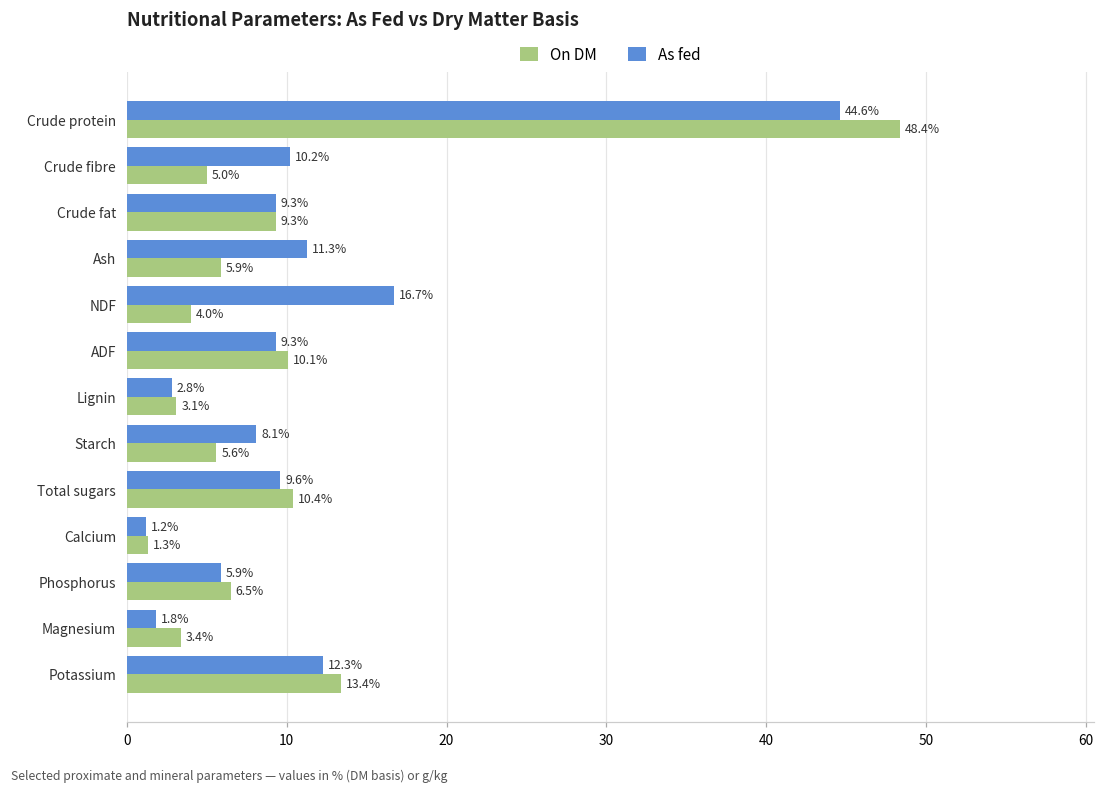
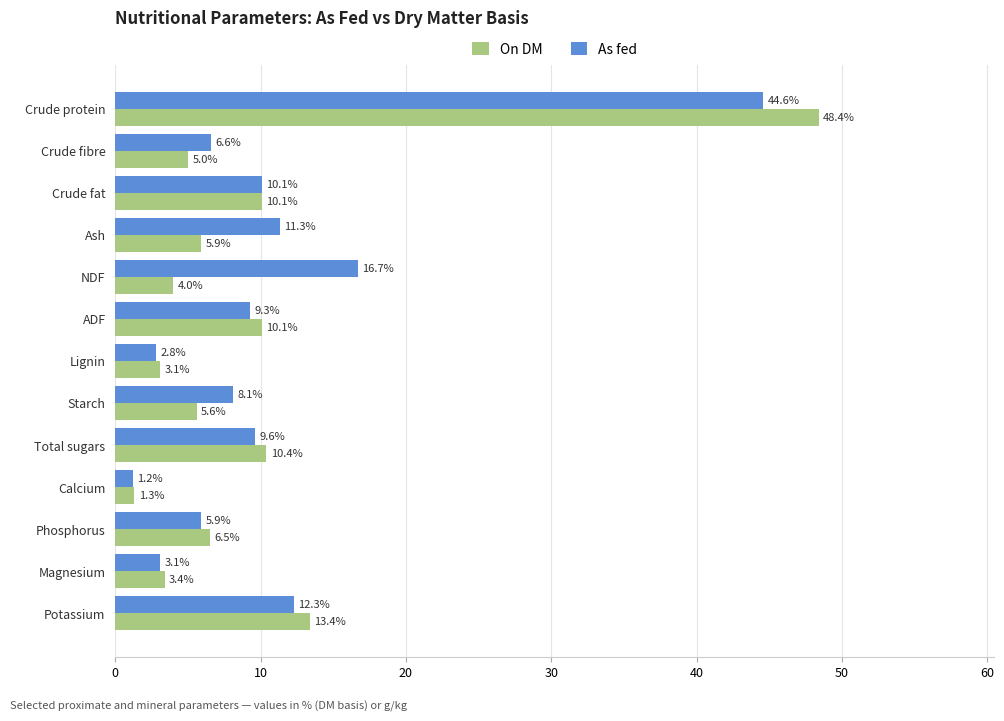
  {
    "On DM": {
      "Crude protein": "48.4%",
      "Crude fibre": "5.0%",
-     "Crude fat": "9.3%",
+     "Crude fat": "10.1%",
      "Ash": "5.9%",
      "NDF": "4.0%",
      "ADF": "10.1%",
      "Lignin": "3.1%",
      "Starch": "5.6%",
      "Total sugars": "10.4%",
      "Calcium": "1.3%",
      "Phosphorus": "6.5%",
      "Magnesium": "3.4%",
      "Potassium": "13.4%"
    },
    "As fed": {
      "Crude protein": "44.6%",
-     "Crude fibre": "10.2%",
-     "Crude fat": "9.3%",
+     "Crude fibre": "6.6%",
+     "Crude fat": "10.1%",
      "Ash": "11.3%",
      "NDF": "16.7%",
      "ADF": "9.3%",
      "Lignin": "2.8%",
      "Starch": "8.1%",
      "Total sugars": "9.6%",
      "Calcium": "1.2%",
      "Phosphorus": "5.9%",
-     "Magnesium": "1.8%",
+     "Magnesium": "3.1%",
      "Potassium": "12.3%"
    }
  }
